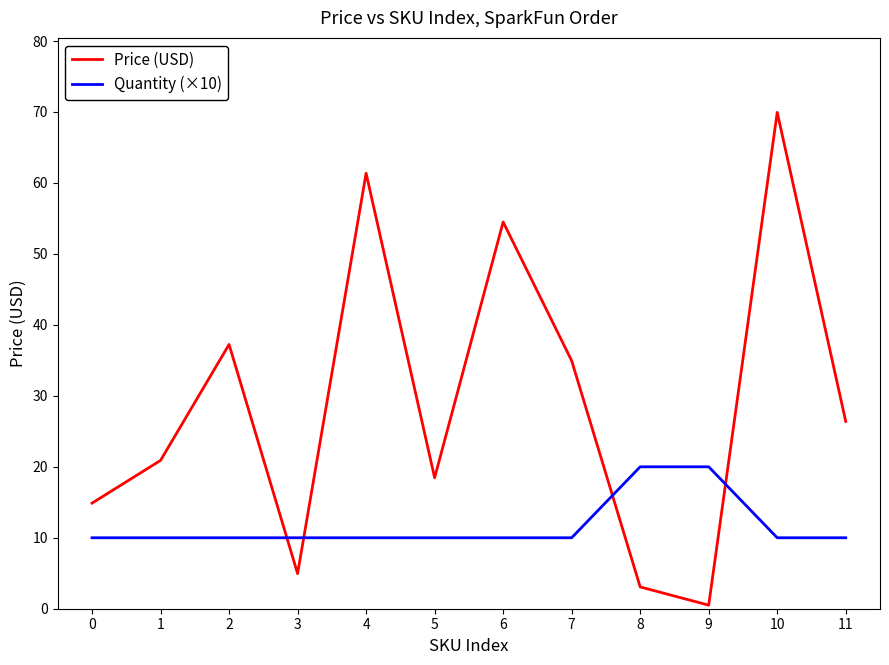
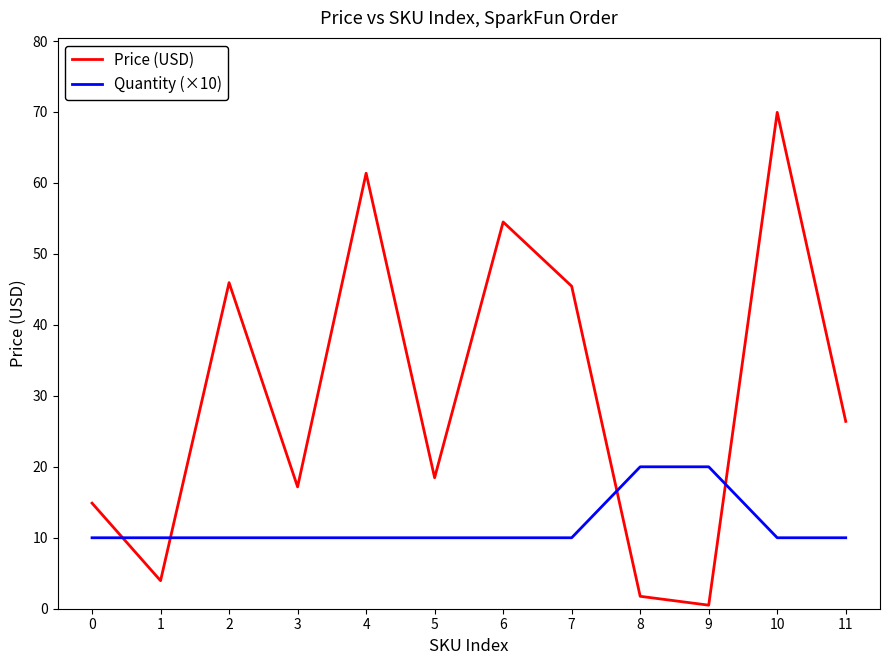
  {
    "Price (USD)": {
      "0": 15,
-     "1": 21,
-     "2": 37,
-     "3": 5,
+     "1": 4,
+     "2": 46,
+     "3": 17,
      "4": 61,
      "5": 18,
      "6": 55,
-     "7": 35,
-     "8": 3,
+     "7": 45,
+     "8": 2,
      "9": 1,
      "10": 70,
      "11": 26
    },
    "Quantity (×10)": {
      "0": 10,
      "1": 10,
      "2": 10,
      "3": 10,
      "4": 10,
      "5": 10,
      "6": 10,
      "7": 10,
      "8": 20,
      "9": 20,
      "10": 10,
      "11": 10
    }
  }
